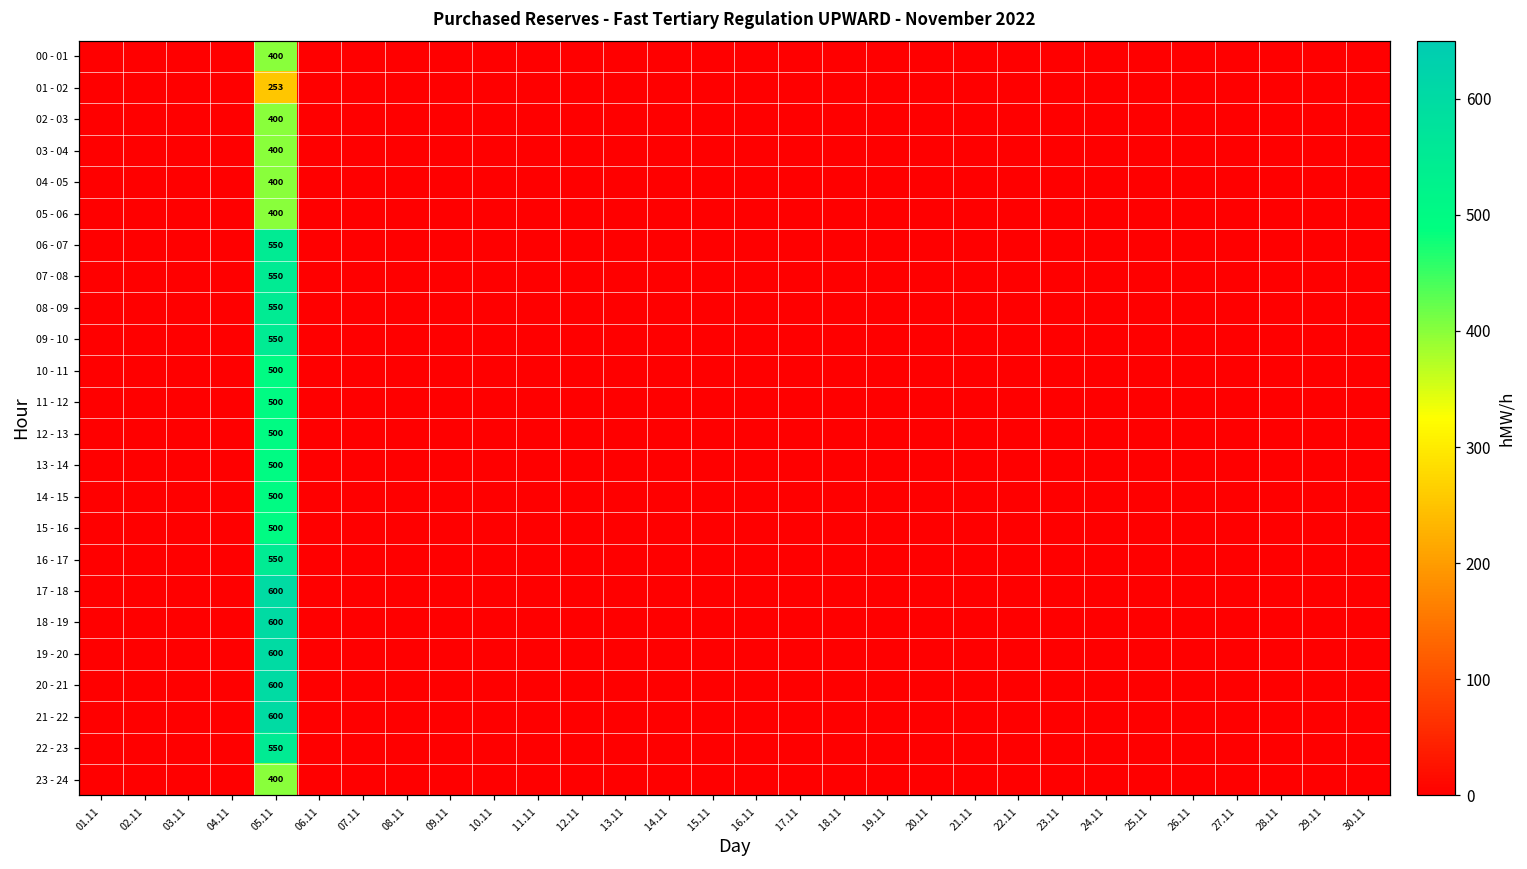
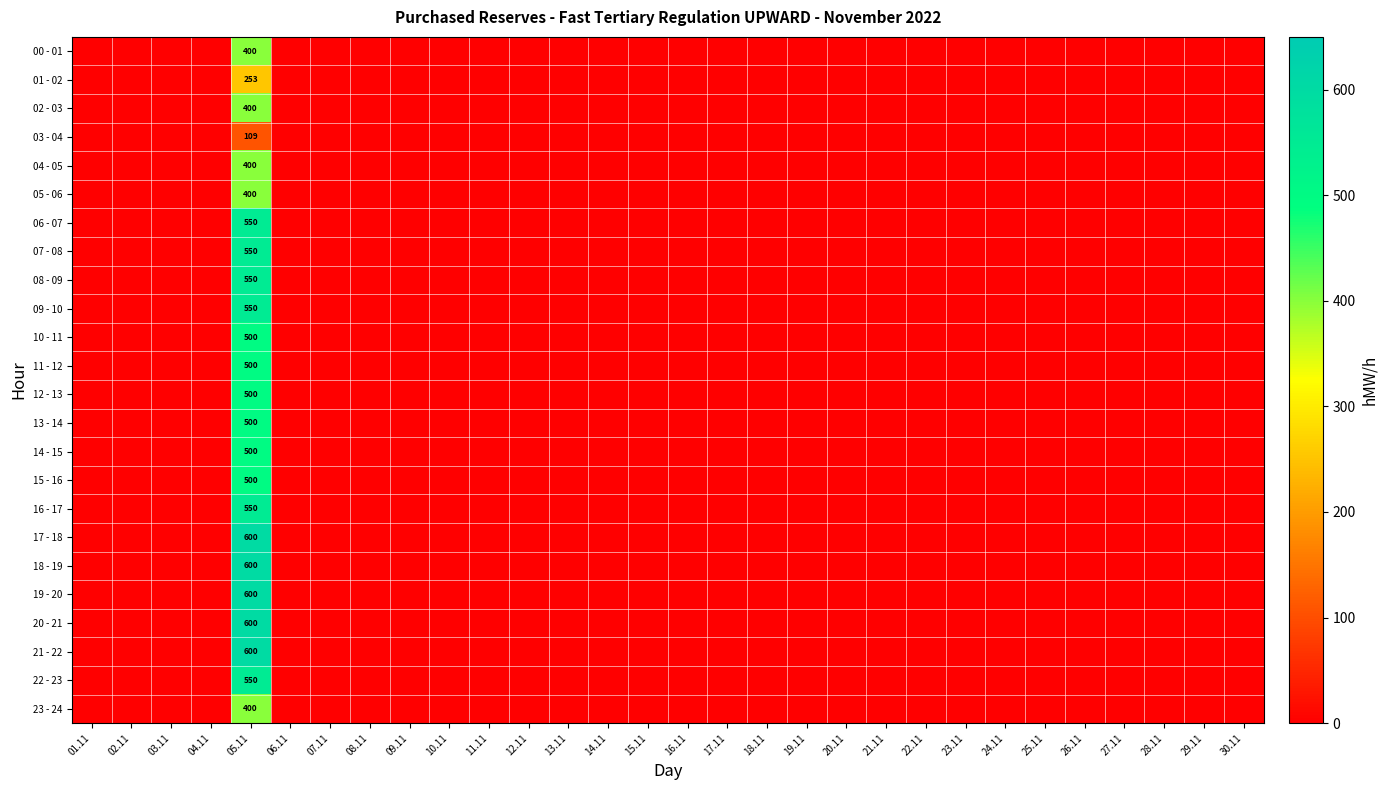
  {
    "00 - 01": {
      "05.11": 400
    },
    "01 - 02": {
      "05.11": 253
    },
    "02 - 03": {
      "05.11": 400
    },
    "03 - 04": {
-     "05.11": 400
+     "05.11": 109
    },
    "04 - 05": {
      "05.11": 400
    },
    "05 - 06": {
      "05.11": 400
    },
    "06 - 07": {
      "05.11": 550
    },
    "07 - 08": {
      "05.11": 550
    },
    "08 - 09": {
      "05.11": 550
    },
    "09 - 10": {
      "05.11": 550
    },
    "10 - 11": {
      "05.11": 500
    },
    "11 - 12": {
      "05.11": 500
    },
    "12 - 13": {
      "05.11": 500
    },
    "13 - 14": {
      "05.11": 500
    },
    "14 - 15": {
      "05.11": 500
    },
    "15 - 16": {
      "05.11": 500
    },
    "16 - 17": {
      "05.11": 550
    },
    "17 - 18": {
      "05.11": 600
    },
    "18 - 19": {
      "05.11": 600
    },
    "19 - 20": {
      "05.11": 600
    },
    "20 - 21": {
      "05.11": 600
    },
    "21 - 22": {
      "05.11": 600
    },
    "22 - 23": {
      "05.11": 550
    },
    "23 - 24": {
      "05.11": 400
    }
  }
